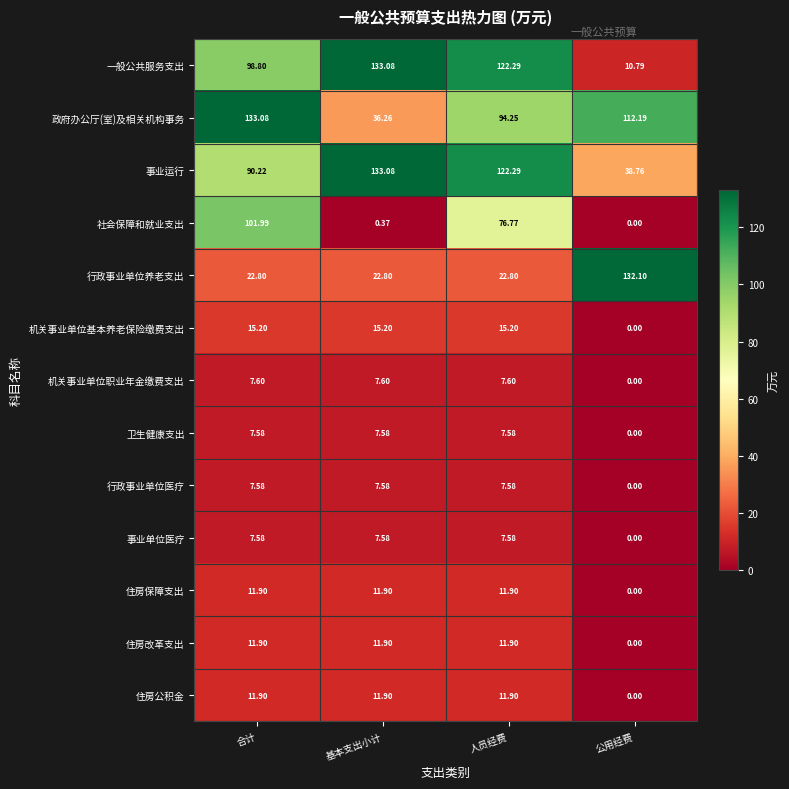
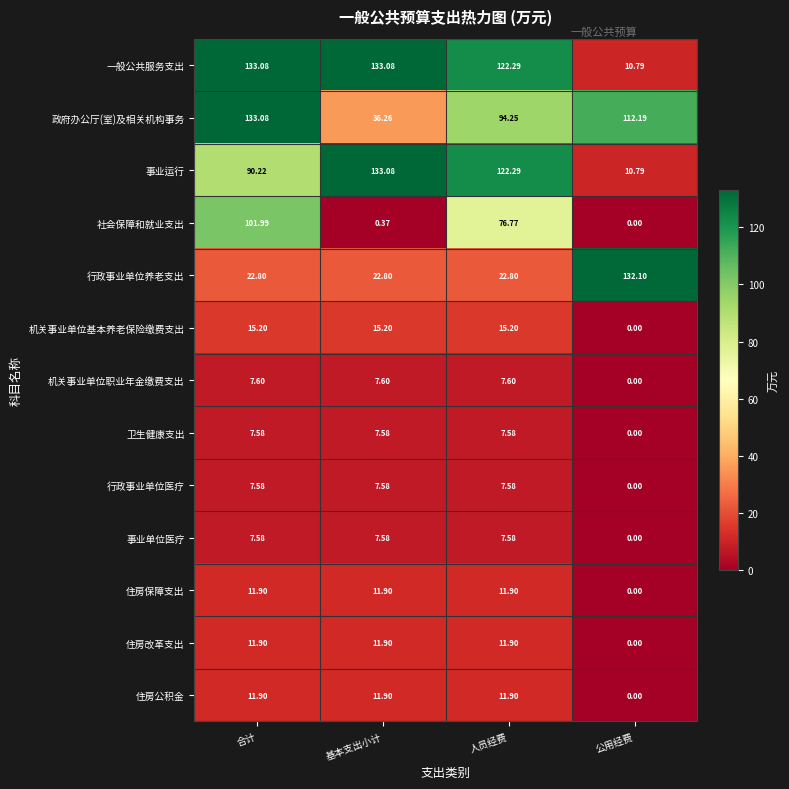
  {
    "一般公共服务支出": {
-     "合计": 98.80,
+     "合计": 133.08,
      "基本支出小计": 133.08,
      "人员经费": 122.29,
      "公用经费": 10.79
    },
    "政府办公厅(室)及相关机构事务": {
      "合计": 133.08,
      "基本支出小计": 36.26,
      "人员经费": 94.25,
      "公用经费": 112.19
    },
    "事业运行": {
      "合计": 90.22,
      "基本支出小计": 133.08,
      "人员经费": 122.29,
-     "公用经费": 38.76
+     "公用经费": 10.79
    },
    "社会保障和就业支出": {
      "合计": 101.99,
      "基本支出小计": 0.37,
      "人员经费": 76.77,
      "公用经费": 0.00
    },
    "行政事业单位养老支出": {
      "合计": 22.80,
      "基本支出小计": 22.80,
      "人员经费": 22.80,
      "公用经费": 132.10
    },
    "机关事业单位基本养老保险缴费支出": {
      "合计": 15.20,
      "基本支出小计": 15.20,
      "人员经费": 15.20,
      "公用经费": 0.00
    },
    "机关事业单位职业年金缴费支出": {
      "合计": 7.60,
      "基本支出小计": 7.60,
      "人员经费": 7.60,
      "公用经费": 0.00
    },
    "卫生健康支出": {
      "合计": 7.58,
      "基本支出小计": 7.58,
      "人员经费": 7.58,
      "公用经费": 0.00
    },
    "行政事业单位医疗": {
      "合计": 7.58,
      "基本支出小计": 7.58,
      "人员经费": 7.58,
      "公用经费": 0.00
    },
    "事业单位医疗": {
      "合计": 7.58,
      "基本支出小计": 7.58,
      "人员经费": 7.58,
      "公用经费": 0.00
    },
    "住房保障支出": {
      "合计": 11.90,
      "基本支出小计": 11.90,
      "人员经费": 11.90,
      "公用经费": 0.00
    },
    "住房改革支出": {
      "合计": 11.90,
      "基本支出小计": 11.90,
      "人员经费": 11.90,
      "公用经费": 0.00
    },
    "住房公积金": {
      "合计": 11.90,
      "基本支出小计": 11.90,
      "人员经费": 11.90,
      "公用经费": 0.00
    }
  }
